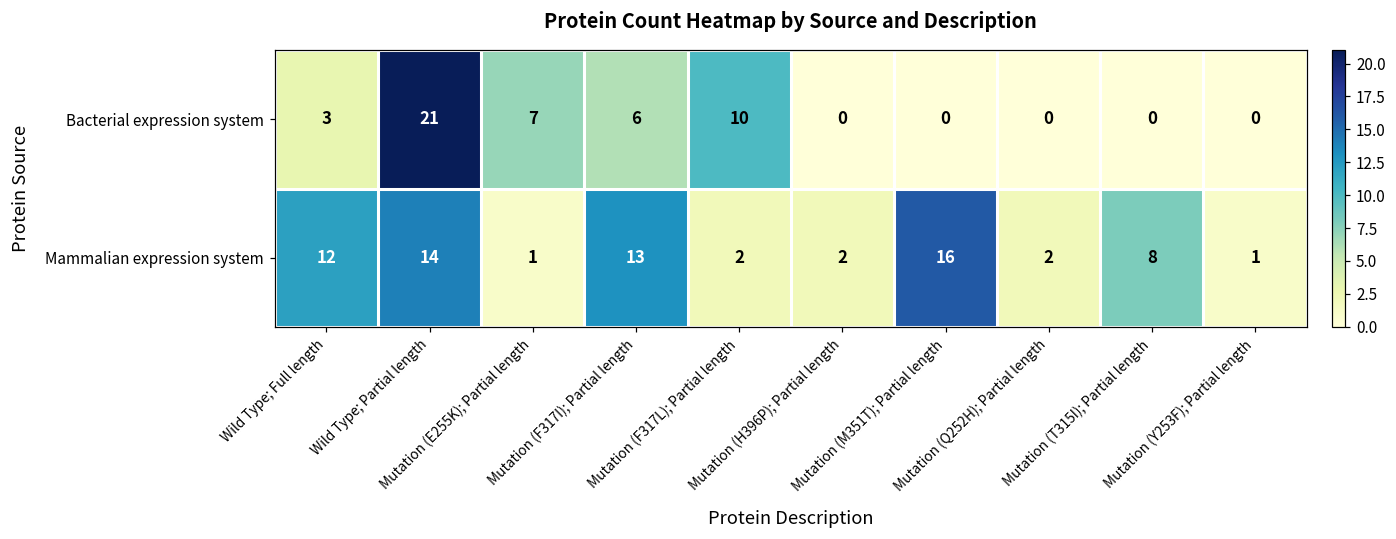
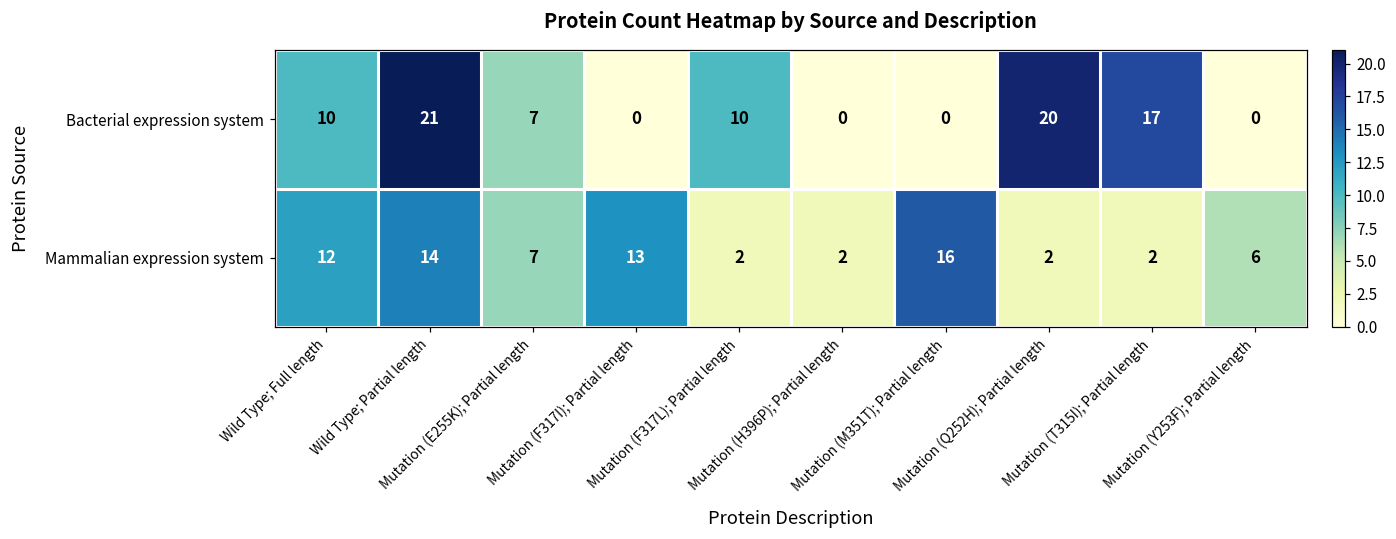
  {
    "Bacterial expression system": {
-     "Wild Type; Full length": 3,
+     "Wild Type; Full length": 10,
      "Wild Type; Partial length": 21,
      "Mutation (E255K); Partial length": 7,
-     "Mutation (F317I); Partial length": 6,
+     "Mutation (F317I); Partial length": 0,
      "Mutation (F317L); Partial length": 10,
      "Mutation (H396P); Partial length": 0,
      "Mutation (M351T); Partial length": 0,
-     "Mutation (Q252H); Partial length": 0,
-     "Mutation (T315I); Partial length": 0,
+     "Mutation (Q252H); Partial length": 20,
+     "Mutation (T315I); Partial length": 17,
      "Mutation (Y253F); Partial length": 0
    },
    "Mammalian expression system": {
      "Wild Type; Full length": 12,
      "Wild Type; Partial length": 14,
-     "Mutation (E255K); Partial length": 1,
+     "Mutation (E255K); Partial length": 7,
      "Mutation (F317I); Partial length": 13,
      "Mutation (F317L); Partial length": 2,
      "Mutation (H396P); Partial length": 2,
      "Mutation (M351T); Partial length": 16,
      "Mutation (Q252H); Partial length": 2,
-     "Mutation (T315I); Partial length": 8,
-     "Mutation (Y253F); Partial length": 1
+     "Mutation (T315I); Partial length": 2,
+     "Mutation (Y253F); Partial length": 6
    }
  }
